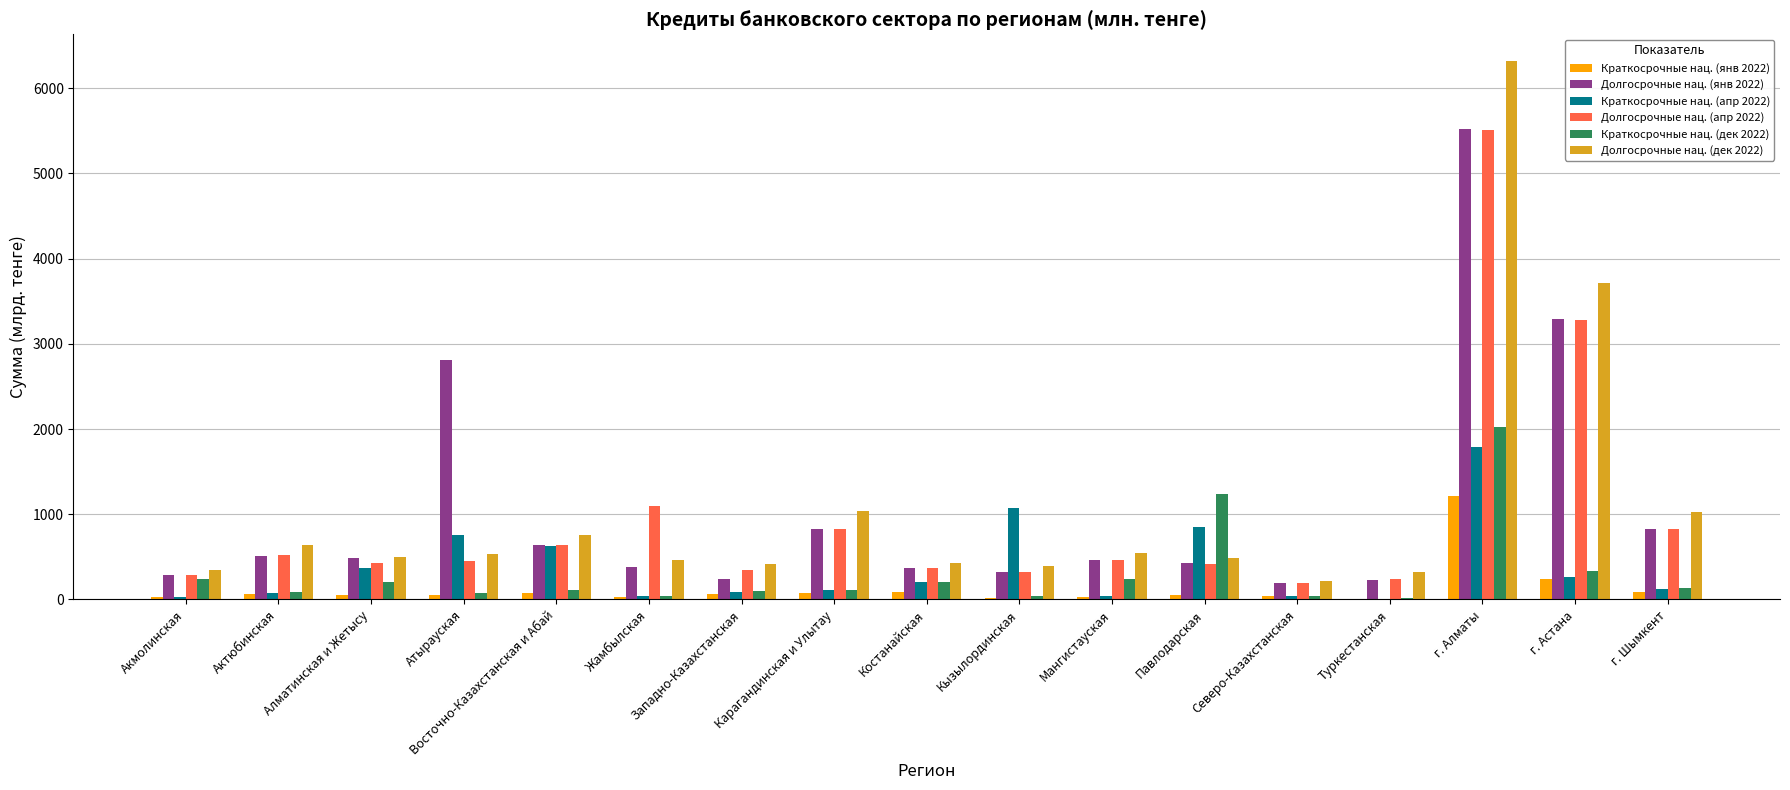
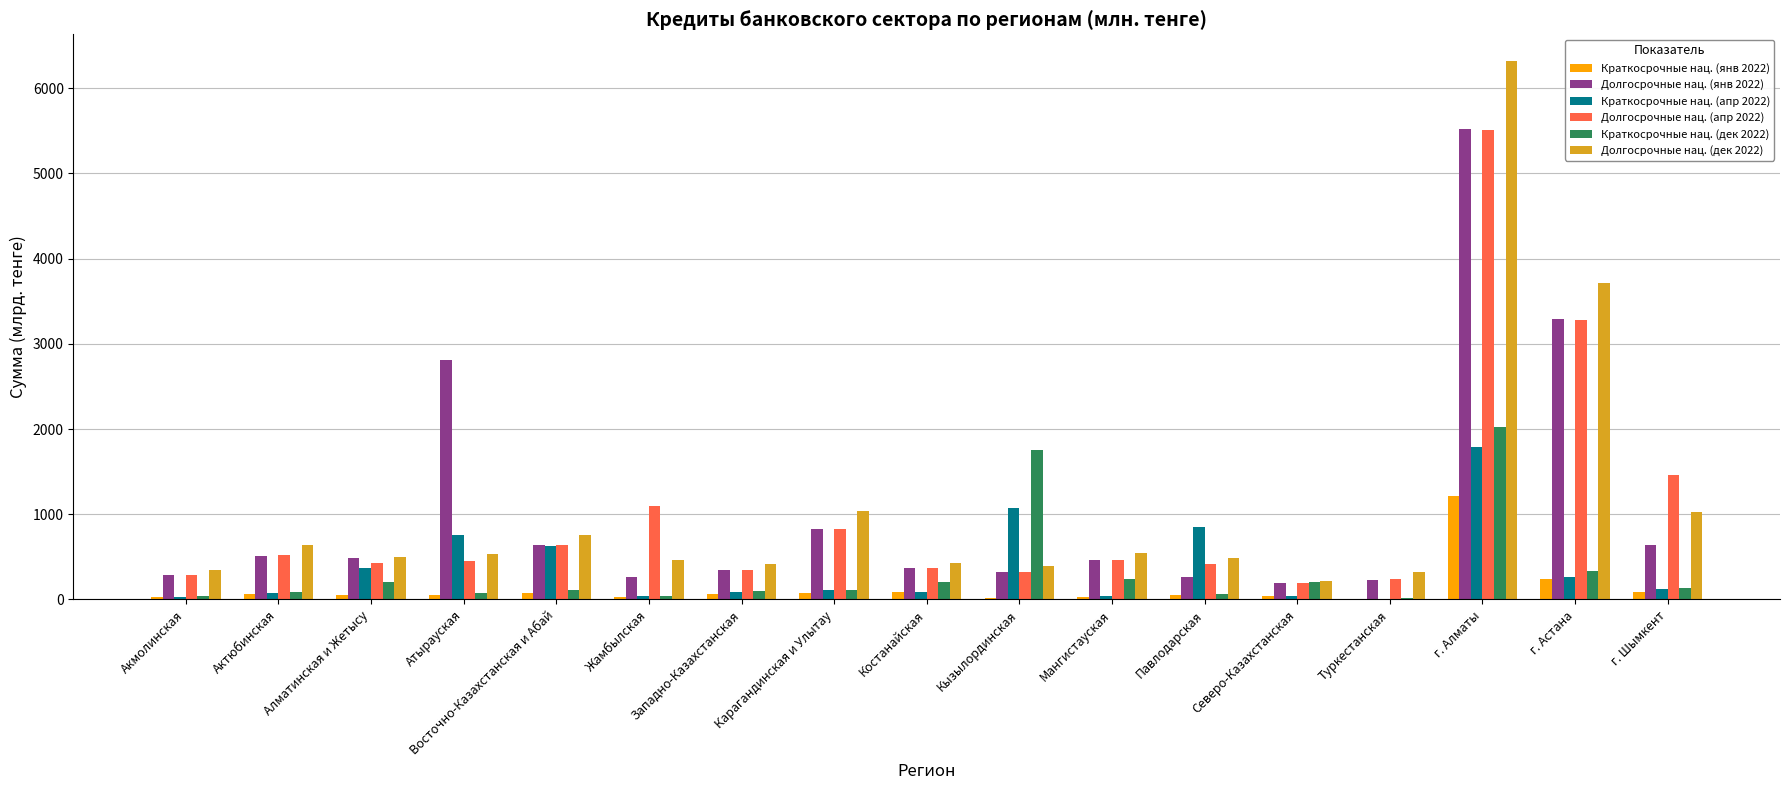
  {
    "Долгосрочные нац. (янв 2022)": {
      "Акмолинская": 300,
      "Актюбинская": 500,
      "Алматинская и Жетысу": 500,
      "Атырауская": 2800,
      "Восточно-Казахстанская и Абай": 600,
-     "Жамбылская": 400,
-     "Западно-Казахстанская": 200,
+     "Жамбылская": 300,
+     "Западно-Казахстанская": 300,
      "Карагандинская и Улытау": 800,
      "Костанайская": 400,
      "Кызылординская": 300,
      "Мангистауская": 500,
-     "Павлодарская": 400,
+     "Павлодарская": 300,
      "Северо-Казахстанская": 200,
      "Туркестанская": 200,
      "г. Алматы": 5500,
      "г. Астана": 3300,
-     "г. Шымкент": 800
+     "г. Шымкент": 600
    },
    "Краткосрочные нац. (апр 2022)": {
      "Актюбинская": 100,
      "Алматинская и Жетысу": 400,
      "Атырауская": 800,
      "Восточно-Казахстанская и Абай": 600,
      "Жамбылская": 0,
      "Западно-Казахстанская": 100,
      "Карагандинская и Улытау": 100,
-     "Костанайская": 200,
+     "Костанайская": 100,
      "Кызылординская": 1100,
      "Мангистауская": 0,
      "Павлодарская": 800,
      "Северо-Казахстанская": 0,
      "г. Алматы": 1800,
      "г. Астана": 300,
      "г. Шымкент": 100
    },
    "Долгосрочные нац. (апр 2022)": {
      "Акмолинская": 300,
      "Актюбинская": 500,
      "Алматинская и Жетысу": 400,
      "Атырауская": 500,
      "Восточно-Казахстанская и Абай": 600,
      "Жамбылская": 1100,
      "Западно-Казахстанская": 300,
      "Карагандинская и Улытау": 800,
      "Костанайская": 400,
      "Кызылординская": 300,
      "Мангистауская": 500,
      "Павлодарская": 400,
      "Северо-Казахстанская": 200,
      "Туркестанская": 200,
      "г. Алматы": 5500,
      "г. Астана": 3300,
-     "г. Шымкент": 800
+     "г. Шымкент": 1500
    },
    "Краткосрочные нац. (дек 2022)": {
-     "Акмолинская": 200,
+     "Акмолинская": 0,
      "Актюбинская": 100,
      "Алматинская и Жетысу": 200,
      "Атырауская": 100,
      "Восточно-Казахстанская и Абай": 100,
      "Жамбылская": 0,
      "Западно-Казахстанская": 100,
      "Карагандинская и Улытау": 100,
      "Костанайская": 200,
-     "Кызылординская": 0,
+     "Кызылординская": 1800,
      "Мангистауская": 200,
-     "Павлодарская": 1200,
-     "Северо-Казахстанская": 0,
+     "Павлодарская": 100,
+     "Северо-Казахстанская": 200,
      "г. Алматы": 2000,
      "г. Астана": 300,
      "г. Шымкент": 100
    }
  }
